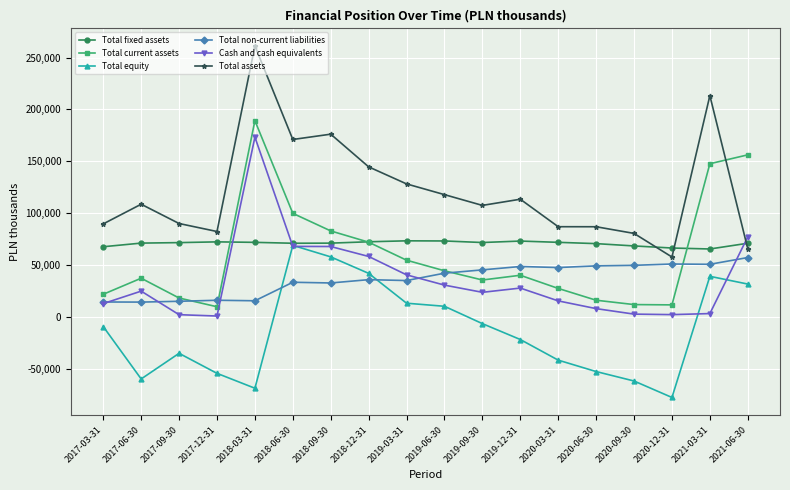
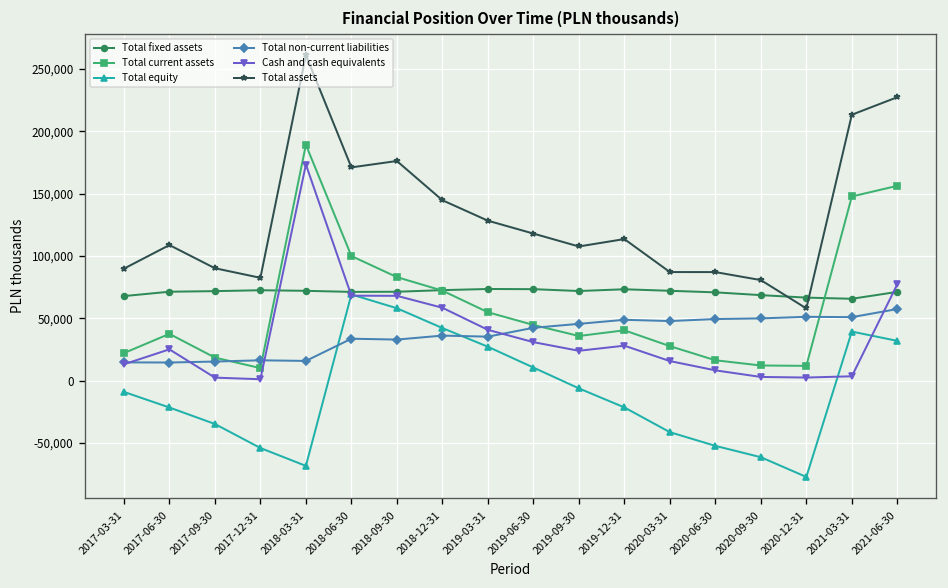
  {
    "Total equity": {
      "2017-03-31": "-9,000",
-     "2017-06-30": "-60,000",
+     "2017-06-30": "-22,000",
      "2017-09-30": "-35,000",
      "2017-12-31": "-54,000",
      "2018-03-31": "-69,000",
      "2018-09-30": "58,000",
      "2018-12-31": "42,000",
-     "2019-03-31": "13,000",
+     "2019-03-31": "27,000",
      "2019-06-30": "10,000",
      "2019-09-30": "-6,000",
      "2019-12-31": "-22,000",
      "2020-03-31": "-41,000",
      "2020-06-30": "-52,000",
      "2020-09-30": "-62,000",
      "2020-12-31": "-77,000",
      "2021-03-31": "39,000",
      "2021-06-30": "32,000"
    },
    "Total assets": {
      "2017-03-31": "90,000",
      "2017-06-30": "109,000",
      "2017-09-30": "90,000",
      "2017-12-31": "82,000",
      "2018-06-30": "171,000",
      "2018-09-30": "176,000",
      "2018-12-31": "145,000",
      "2019-03-31": "128,000",
      "2019-06-30": "118,000",
      "2019-09-30": "108,000",
      "2019-12-31": "114,000",
      "2020-03-31": "87,000",
      "2020-06-30": "87,000",
      "2020-09-30": "81,000",
      "2020-12-31": "58,000",
      "2021-03-31": "213,000",
-     "2021-06-30": "66,000"
+     "2021-06-30": "227,000"
    }
  }
